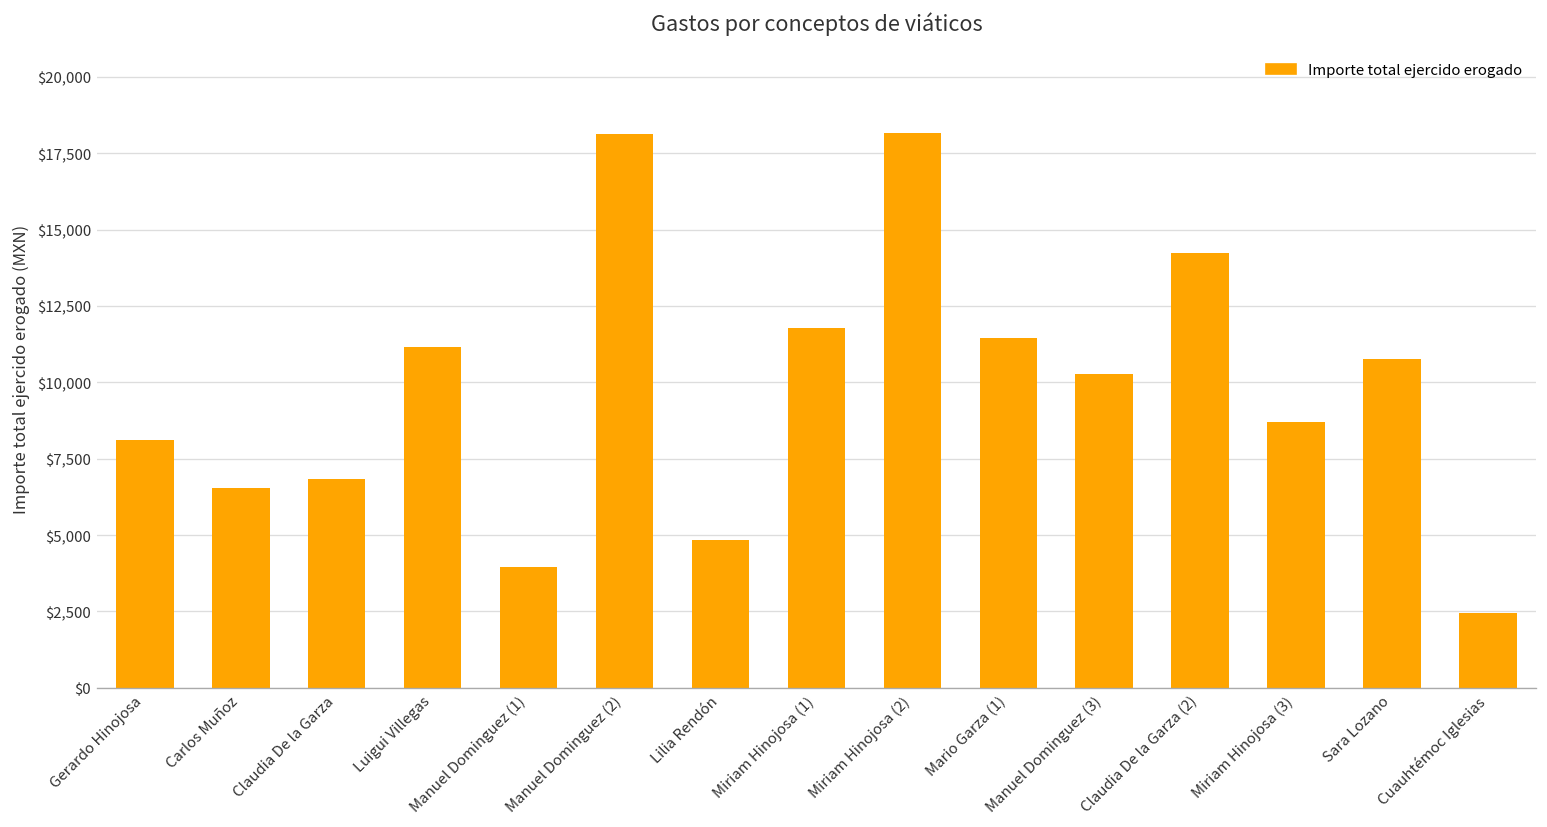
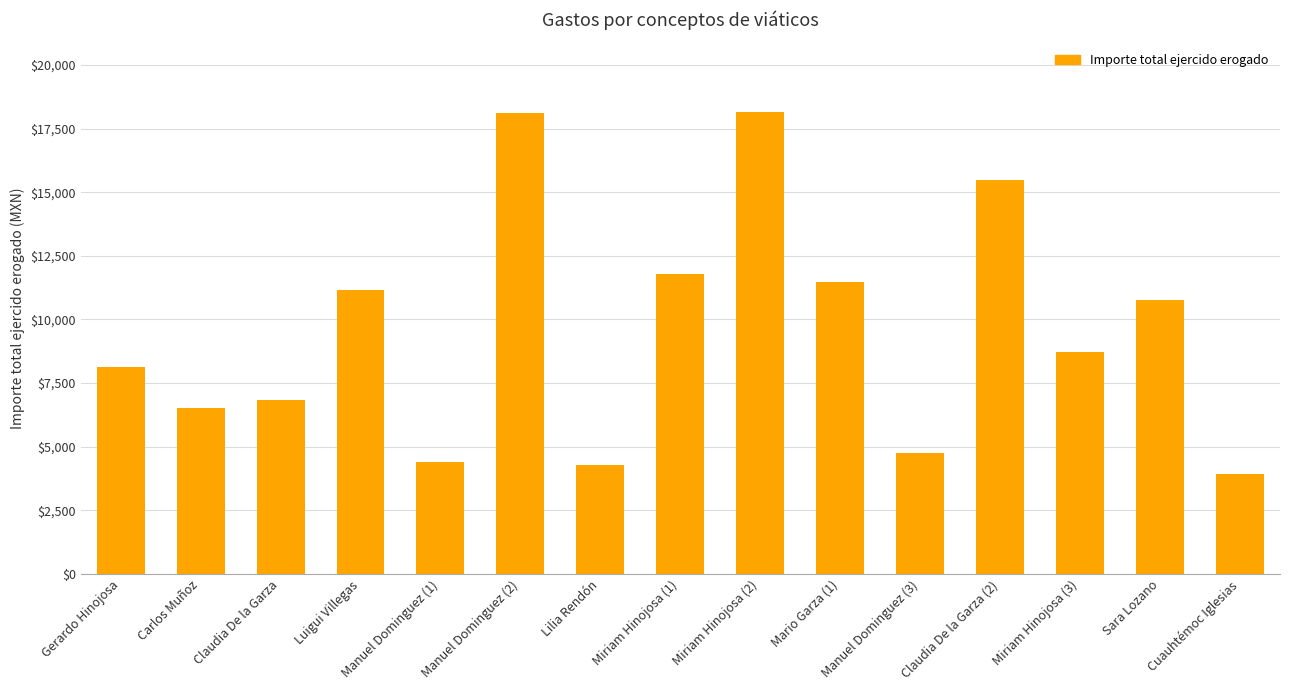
  {
    "Gerardo Hinojosa": "$8,100",
    "Carlos Muñoz": "$6,500",
    "Claudia De la Garza": "$6,800",
    "Luigui Villegas": "$11,100",
-   "Manuel Dominguez (1)": "$4,000",
+   "Manuel Dominguez (1)": "$4,400",
    "Manuel Dominguez (2)": "$18,100",
-   "Lilia Rendón": "$4,800",
+   "Lilia Rendón": "$4,300",
    "Miriam Hinojosa (1)": "$11,800",
    "Miriam Hinojosa (2)": "$18,200",
    "Mario Garza (1)": "$11,500",
-   "Manuel Dominguez (3)": "$10,300",
-   "Claudia De la Garza (2)": "$14,200",
+   "Manuel Dominguez (3)": "$4,800",
+   "Claudia De la Garza (2)": "$15,500",
    "Miriam Hinojosa (3)": "$8,700",
    "Sara Lozano": "$10,800",
-   "Cuauhtémoc Iglesias": "$2,500"
+   "Cuauhtémoc Iglesias": "$3,900"
  }
